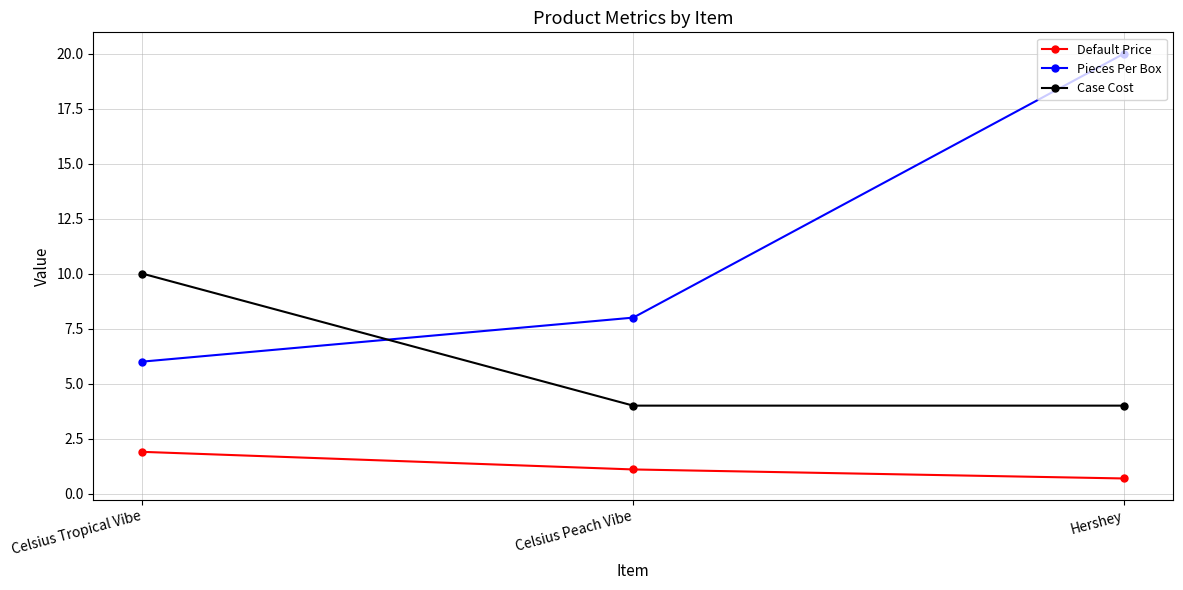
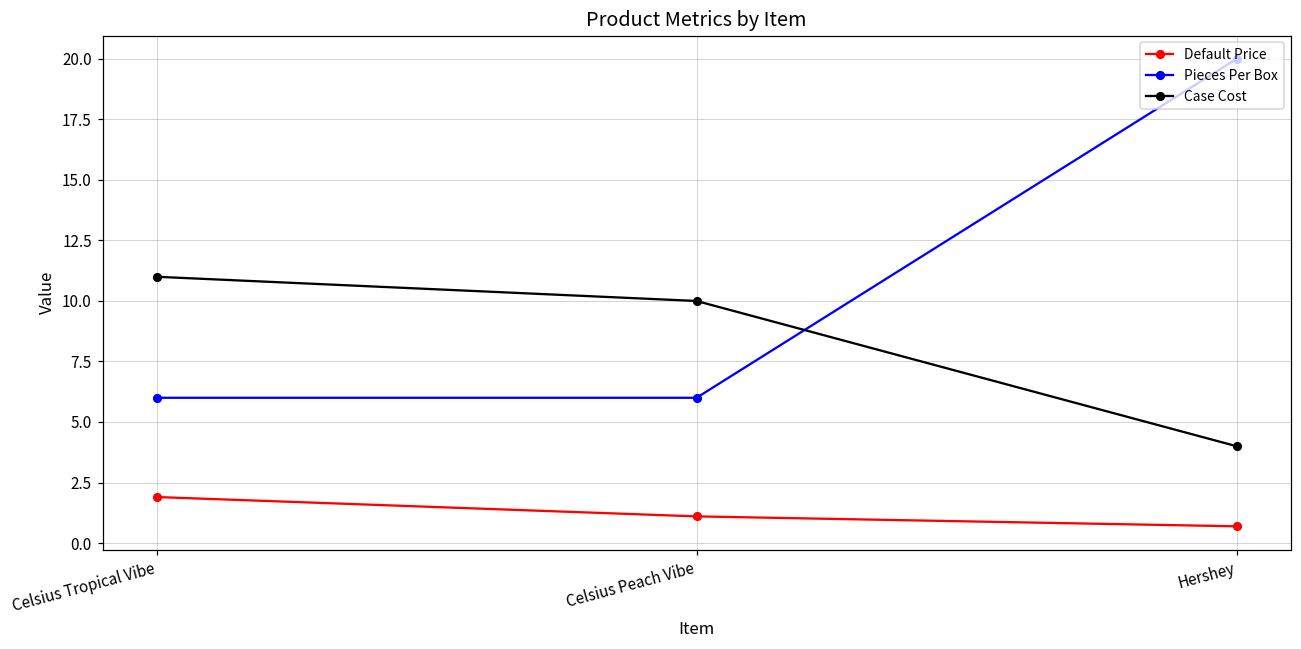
  {
    "Default Price": {
      "Celsius Tropical Vibe": 2,
      "Celsius Peach Vibe": 1,
      "Hershey": 0.7
    },
    "Pieces Per Box": {
      "Celsius Tropical Vibe": 6,
-     "Celsius Peach Vibe": 8
+     "Celsius Peach Vibe": 6
    },
    "Case Cost": {
-     "Celsius Tropical Vibe": 10,
-     "Celsius Peach Vibe": 4,
+     "Celsius Tropical Vibe": 11,
+     "Celsius Peach Vibe": 10,
      "Hershey": 4
    }
  }
